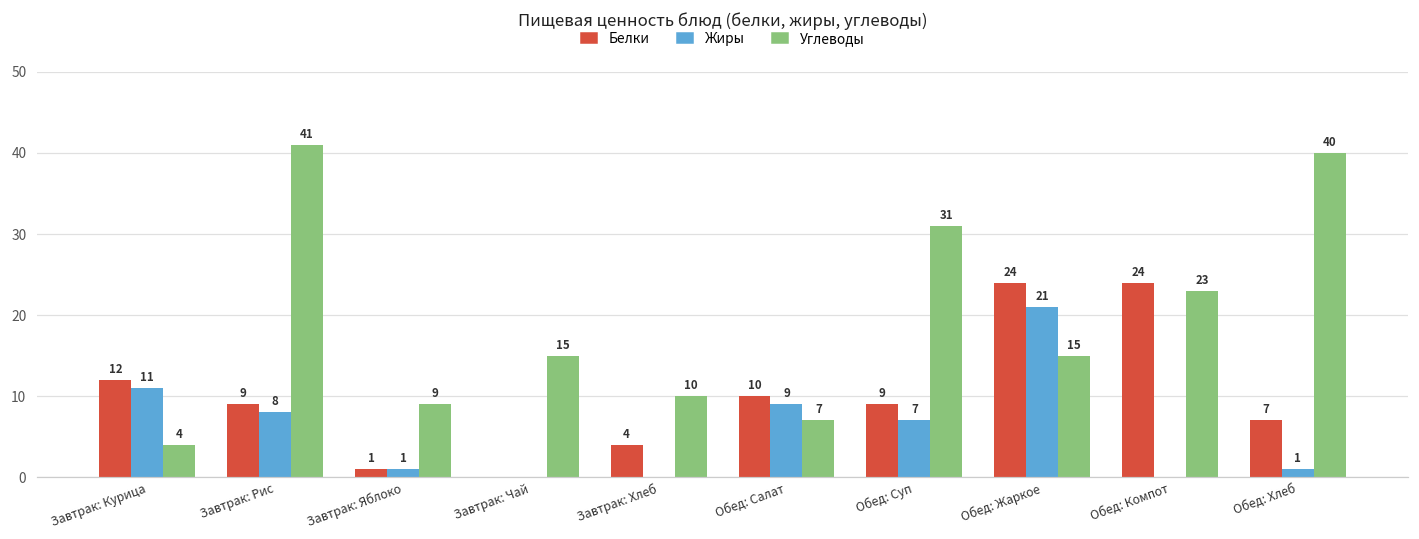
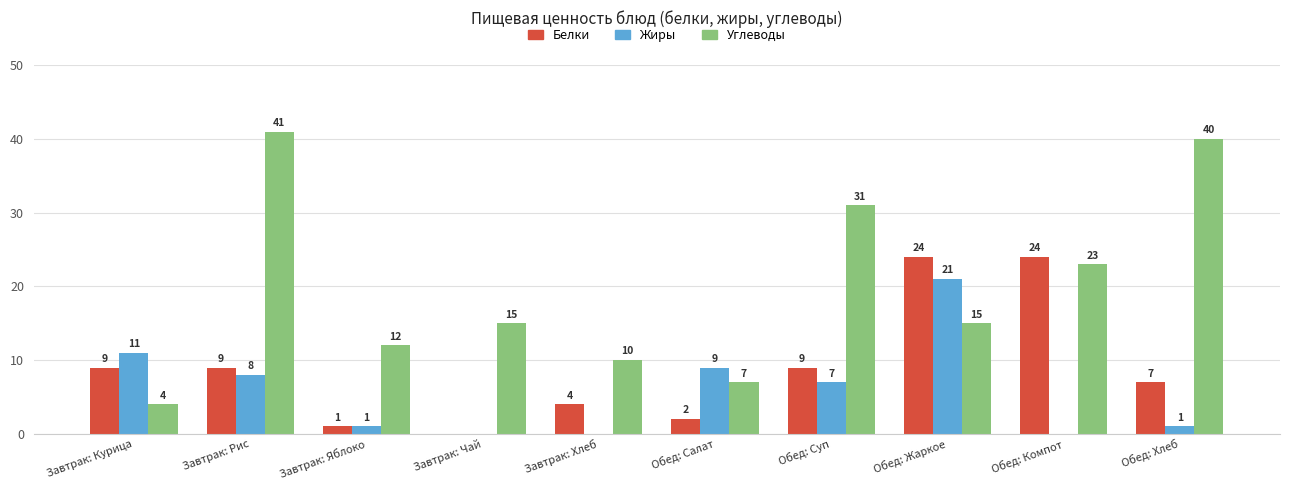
  {
    "Белки": {
-     "Завтрак: Курица": 12,
+     "Завтрак: Курица": 9,
      "Завтрак: Рис": 9,
      "Завтрак: Яблоко": 1,
      "Завтрак: Хлеб": 4,
-     "Обед: Салат": 10,
+     "Обед: Салат": 2,
      "Обед: Суп": 9,
      "Обед: Жаркое": 24,
      "Обед: Компот": 24,
      "Обед: Хлеб": 7
    },
    "Жиры": {
      "Завтрак: Курица": 11,
      "Завтрак: Рис": 8,
      "Завтрак: Яблоко": 1,
      "Обед: Салат": 9,
      "Обед: Суп": 7,
      "Обед: Жаркое": 21,
      "Обед: Хлеб": 1
    },
    "Углеводы": {
      "Завтрак: Курица": 4,
      "Завтрак: Рис": 41,
-     "Завтрак: Яблоко": 9,
+     "Завтрак: Яблоко": 12,
      "Завтрак: Чай": 15,
      "Завтрак: Хлеб": 10,
      "Обед: Салат": 7,
      "Обед: Суп": 31,
      "Обед: Жаркое": 15,
      "Обед: Компот": 23,
      "Обед: Хлеб": 40
    }
  }
